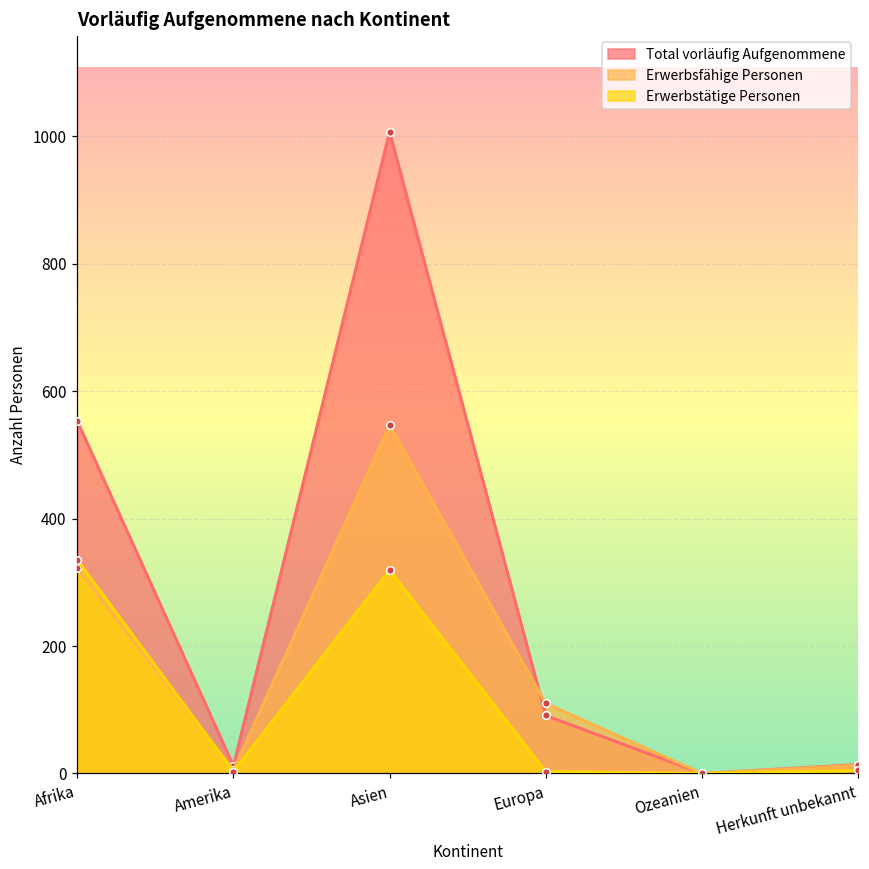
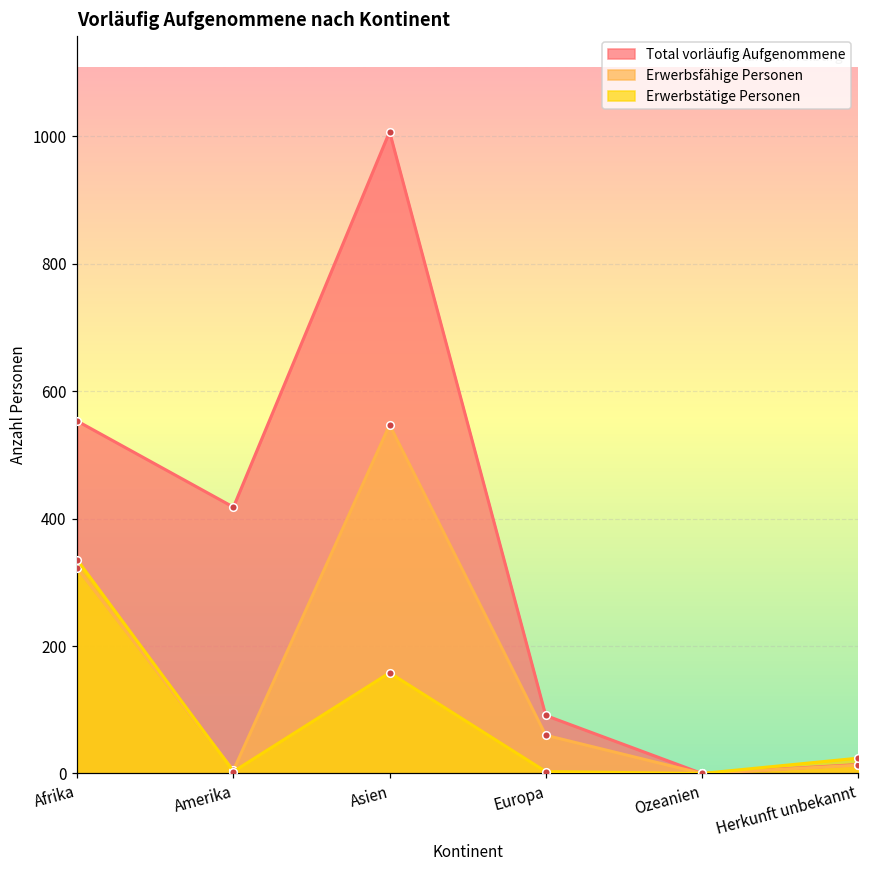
  {
    "Total vorläufig Aufgenommene": {
      "Afrika": 550,
-     "Amerika": 10,
+     "Amerika": 420,
      "Asien": 1010,
      "Europa": 90
    },
    "Erwerbsfähige Personen": {
      "Afrika": 320,
      "Asien": 550,
-     "Europa": 110
+     "Europa": 60
    },
    "Erwerbstätige Personen": {
      "Afrika": 340,
-     "Asien": 320,
+     "Asien": 160,
      "Europa": 0,
-     "Herkunft unbekannt": 10
+     "Herkunft unbekannt": 20
    }
  }
